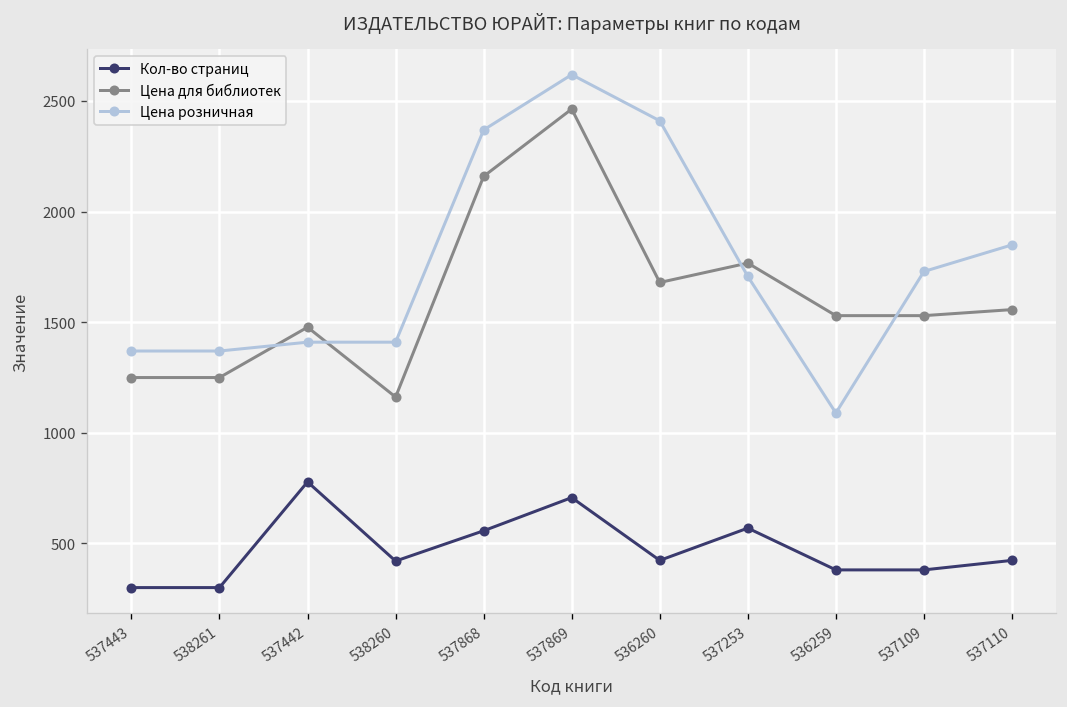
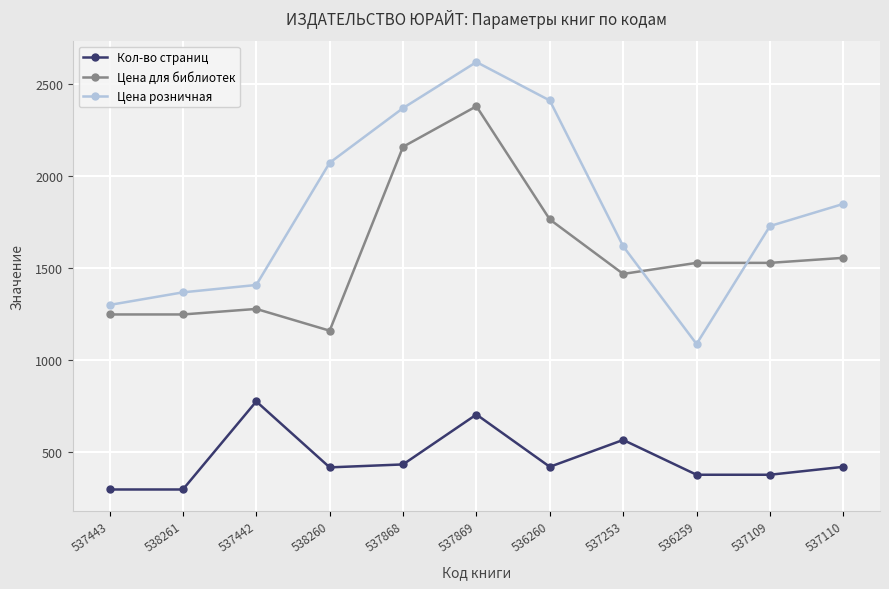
  {
    "Кол-во страниц": {
      "537443": 300,
      "538261": 300,
      "537442": 780,
      "538260": 420,
-     "537868": 560,
+     "537868": 440,
      "537869": 710,
      "536260": 420,
      "537253": 570,
      "536259": 380,
      "537109": 380,
      "537110": 420
    },
    "Цена для библиотек": {
      "537443": 1250,
      "538261": 1250,
-     "537442": 1480,
+     "537442": 1280,
      "538260": 1160,
      "537868": 2160,
-     "537869": 2460,
-     "536260": 1680,
-     "537253": 1770,
+     "537869": 2380,
+     "536260": 1760,
+     "537253": 1470,
      "536259": 1530,
      "537109": 1530,
      "537110": 1560
    },
    "Цена розничная": {
-     "537443": 1370,
+     "537443": 1300,
      "538261": 1370,
      "537442": 1410,
-     "538260": 1410,
+     "538260": 2070,
      "537868": 2370,
      "537869": 2620,
      "536260": 2410,
-     "537253": 1710,
+     "537253": 1620,
      "536259": 1090,
      "537109": 1730,
      "537110": 1850
    }
  }
